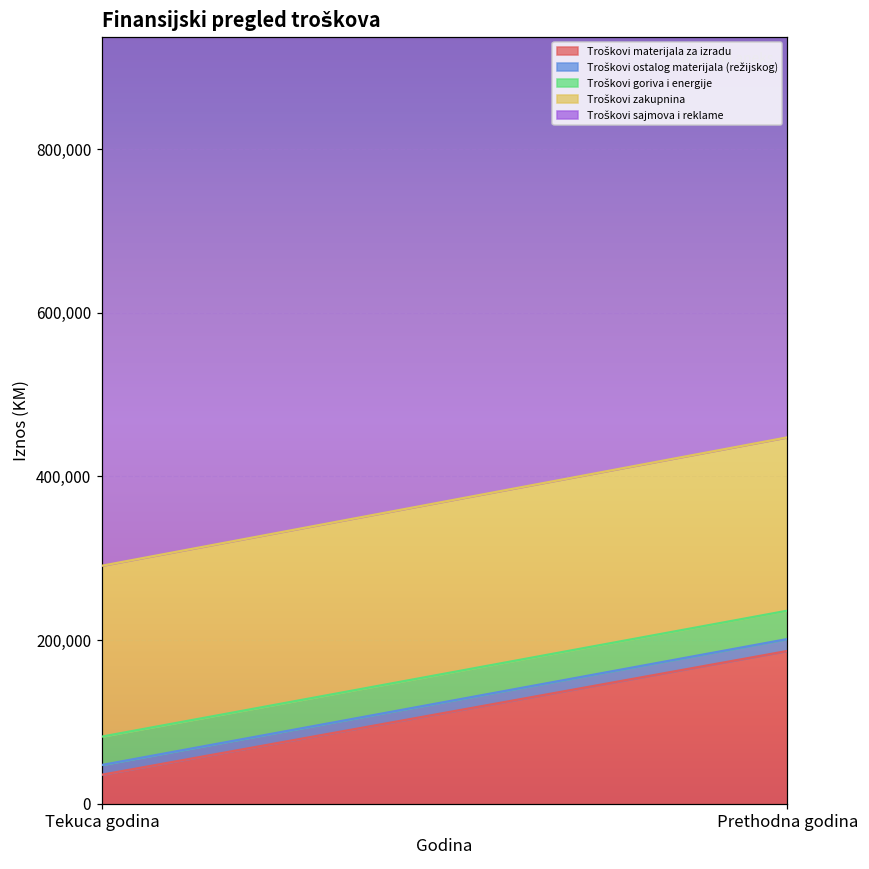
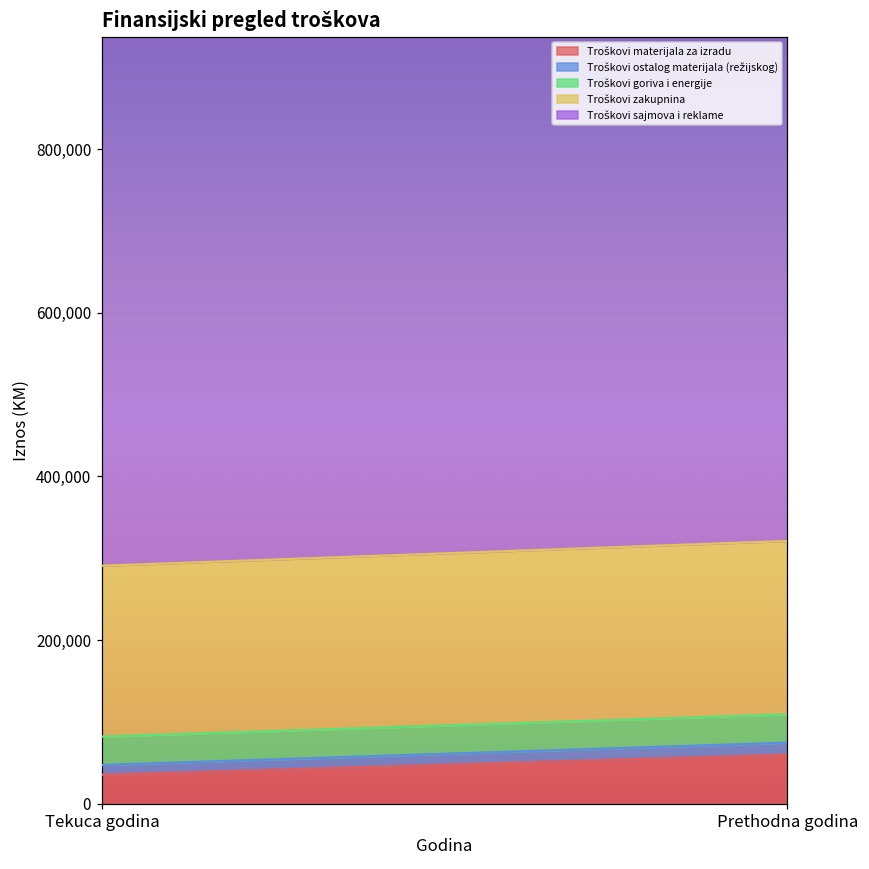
  {
    "Troškovi materijala za izradu": {
      "Tekuca godina": "40,000",
-     "Prethodna godina": "190,000"
+     "Prethodna godina": "60,000"
    },
    "Troškovi ostalog materijala (režijskog)": {
      "Tekuca godina": "10,000",
      "Prethodna godina": "10,000"
    },
    "Troškovi goriva i energije": {
      "Tekuca godina": "30,000",
      "Prethodna godina": "30,000"
    },
    "Troškovi zakupnina": {
      "Tekuca godina": "210,000",
      "Prethodna godina": "210,000"
    }
  }
